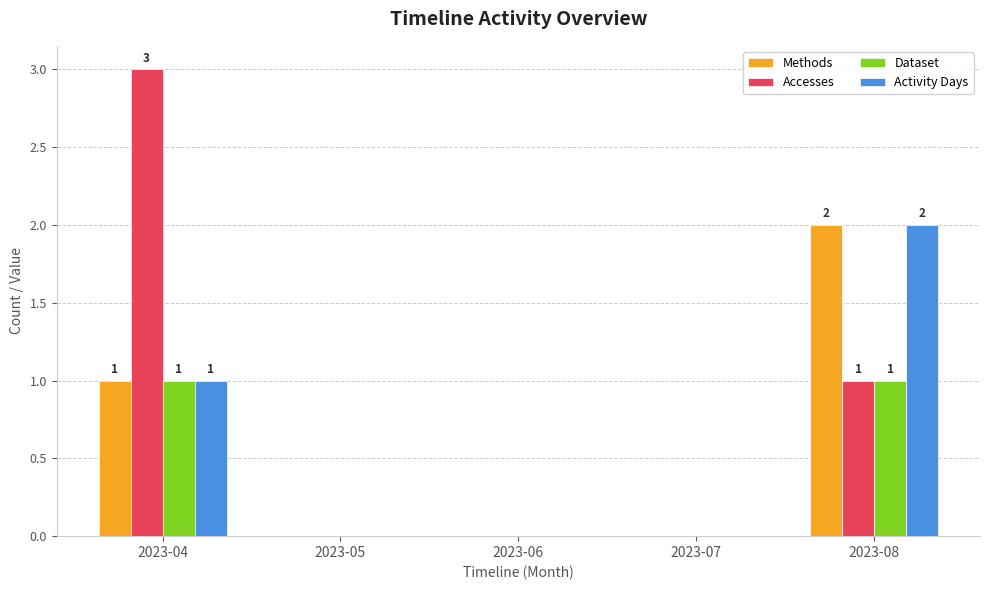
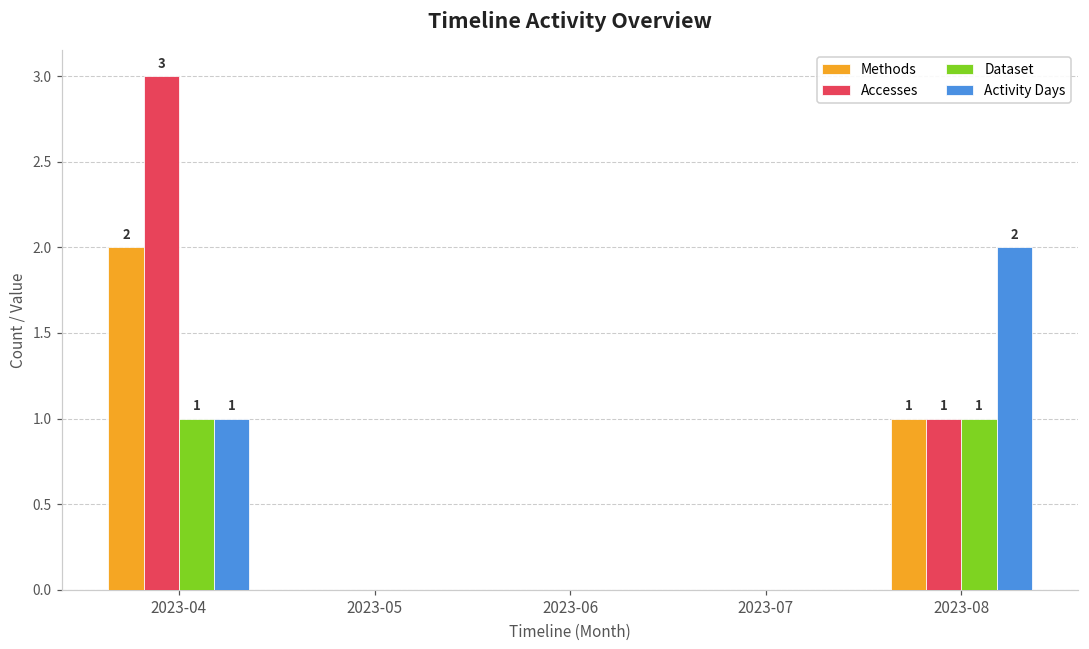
  {
    "Methods": {
-     "2023-04": 1,
-     "2023-08": 2
+     "2023-04": 2,
+     "2023-08": 1
    },
    "Accesses": {
      "2023-04": 3,
      "2023-08": 1
    },
    "Dataset": {
      "2023-04": 1,
      "2023-08": 1
    },
    "Activity Days": {
      "2023-04": 1,
      "2023-08": 2
    }
  }
